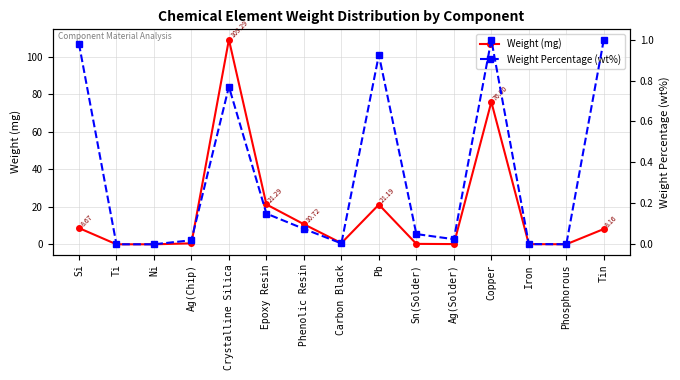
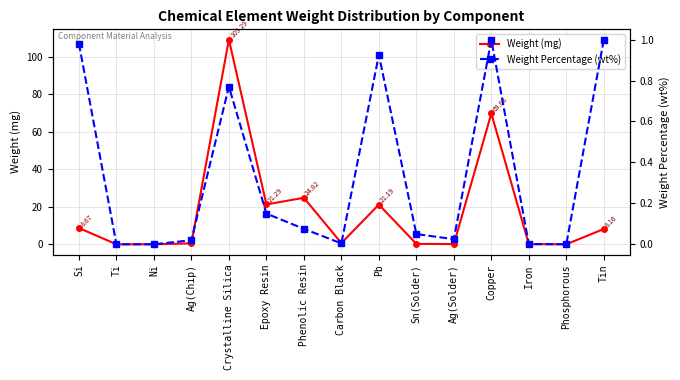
  {
    "Weight (mg)": {
      "Si": 8.67,
      "Crystalline Silica": 109.29,
      "Epoxy Resin": 21.29,
-     "Phenolic Resin": 10.72,
+     "Phenolic Resin": 24.82,
      "Pb": 21.19,
-     "Copper": 76.00,
+     "Copper": 69.83,
      "Tin": 8.16
    }
  }
